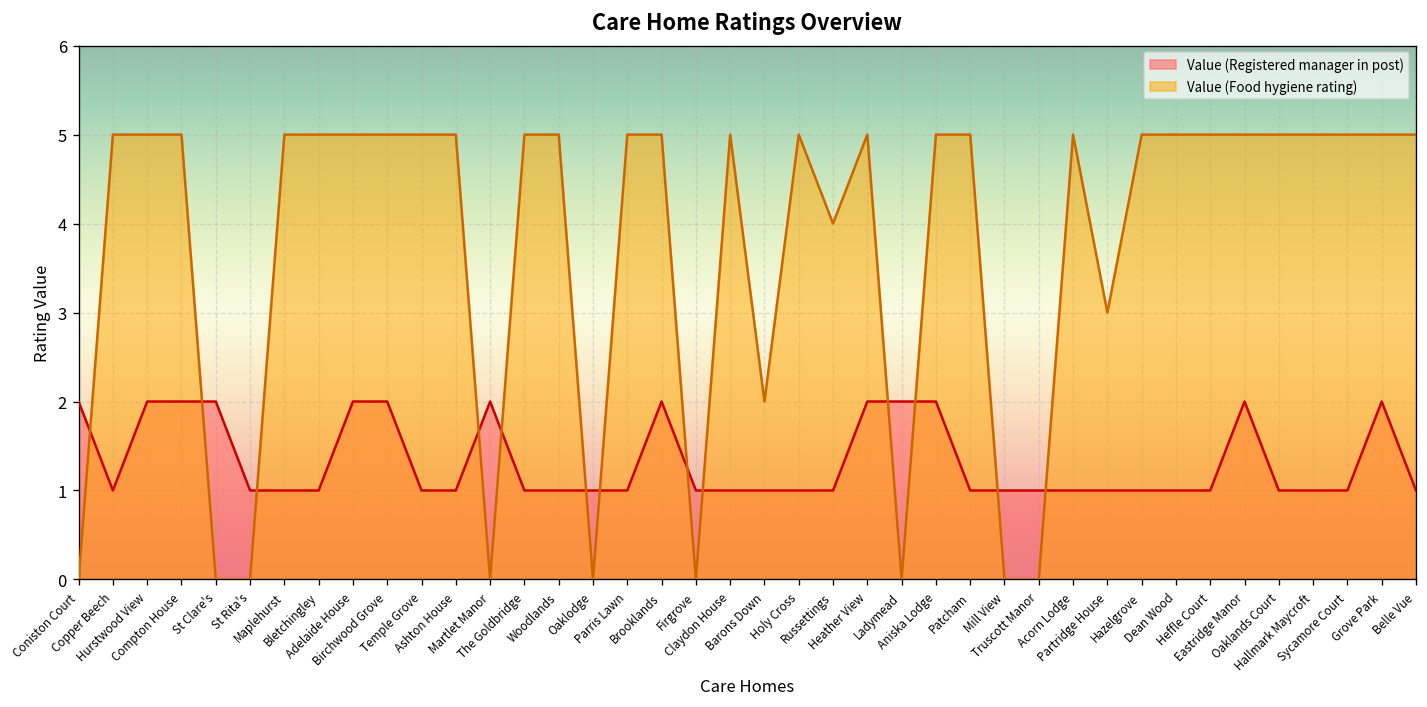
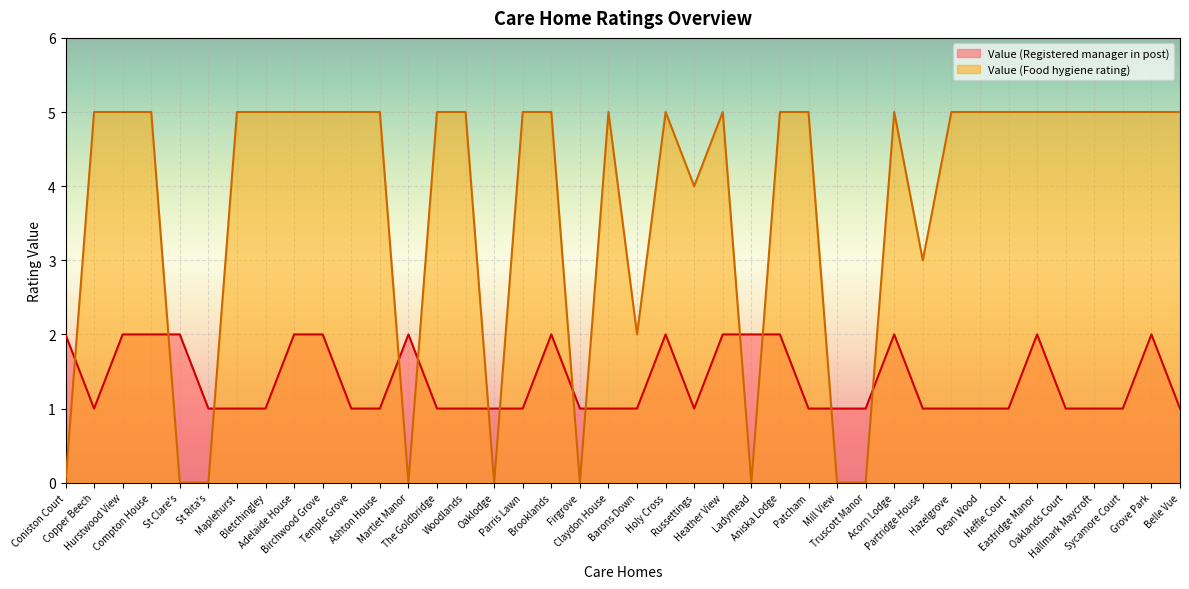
  {
    "Value (Registered manager in post)": {
      "Coniston Court": 2,
      "Copper Beech": 1,
      "Hurstwood View": 2,
      "Compton House": 2,
      "St Clare's": 2,
      "St Rita's": 1,
      "Maplehurst": 1,
      "Bletchingley": 1,
      "Adelaide House": 2,
      "Birchwood Grove": 2,
      "Temple Grove": 1,
      "Ashton House": 1,
      "Martlet Manor": 2,
      "The Goldbridge": 1,
      "Woodlands": 1,
      "Oaklodge": 1,
      "Parris Lawn": 1,
      "Brooklands": 2,
      "Firgrove": 1,
      "Claydon House": 1,
      "Barons Down": 1,
-     "Holy Cross": 1,
+     "Holy Cross": 2,
      "Russettings": 1,
      "Heather View": 2,
      "Ladymead": 2,
      "Aniska Lodge": 2,
      "Patcham": 1,
      "Mill View": 1,
      "Truscott Manor": 1,
-     "Acorn Lodge": 1,
+     "Acorn Lodge": 2,
      "Partridge House": 1,
      "Hazelgrove": 1,
      "Dean Wood": 1,
      "Heffle Court": 1,
      "Eastridge Manor": 2,
      "Oaklands Court": 1,
      "Hallmark Maycroft": 1,
      "Sycamore Court": 1,
      "Grove Park": 2,
      "Belle Vue": 1
    },
    "Value (Food hygiene rating)": {
      "Coniston Court": 0,
      "Copper Beech": 5,
      "Hurstwood View": 5,
      "Compton House": 5,
      "St Clare's": 0,
      "St Rita's": 0,
      "Maplehurst": 5,
      "Bletchingley": 5,
      "Adelaide House": 5,
      "Birchwood Grove": 5,
      "Temple Grove": 5,
      "Ashton House": 5,
      "Martlet Manor": 0,
      "The Goldbridge": 5,
      "Woodlands": 5,
      "Oaklodge": 0,
      "Parris Lawn": 5,
      "Brooklands": 5,
      "Firgrove": 0,
      "Claydon House": 5,
      "Barons Down": 2,
      "Holy Cross": 5,
      "Russettings": 4,
      "Heather View": 5,
      "Ladymead": 0,
      "Aniska Lodge": 5,
      "Patcham": 5,
      "Mill View": 0,
      "Truscott Manor": 0,
      "Acorn Lodge": 5,
      "Partridge House": 3,
      "Hazelgrove": 5,
      "Dean Wood": 5,
      "Heffle Court": 5,
      "Eastridge Manor": 5,
      "Oaklands Court": 5,
      "Hallmark Maycroft": 5,
      "Sycamore Court": 5,
      "Grove Park": 5,
      "Belle Vue": 5
    }
  }
